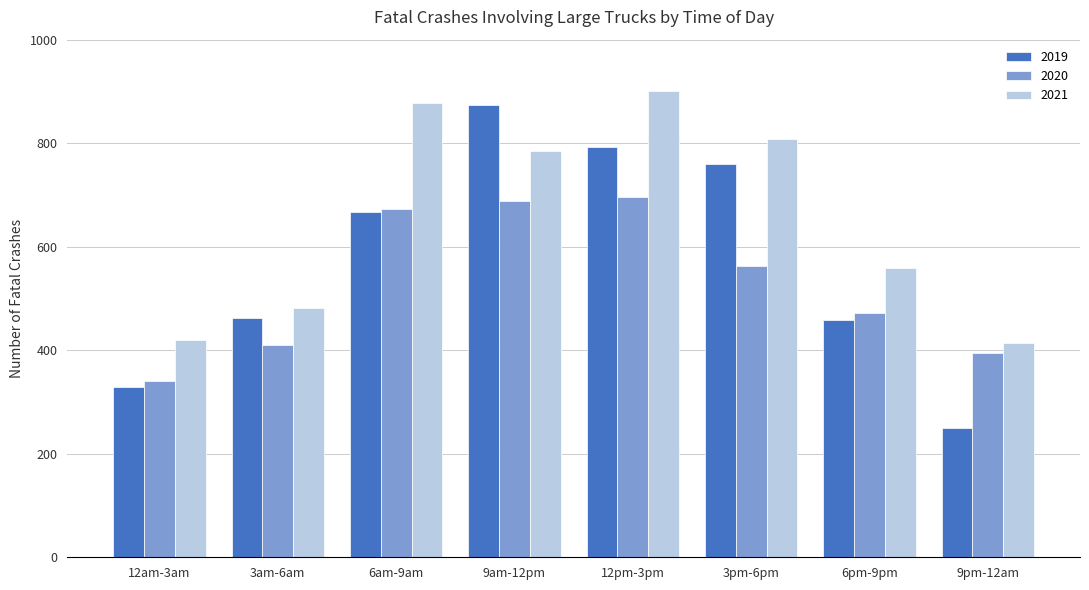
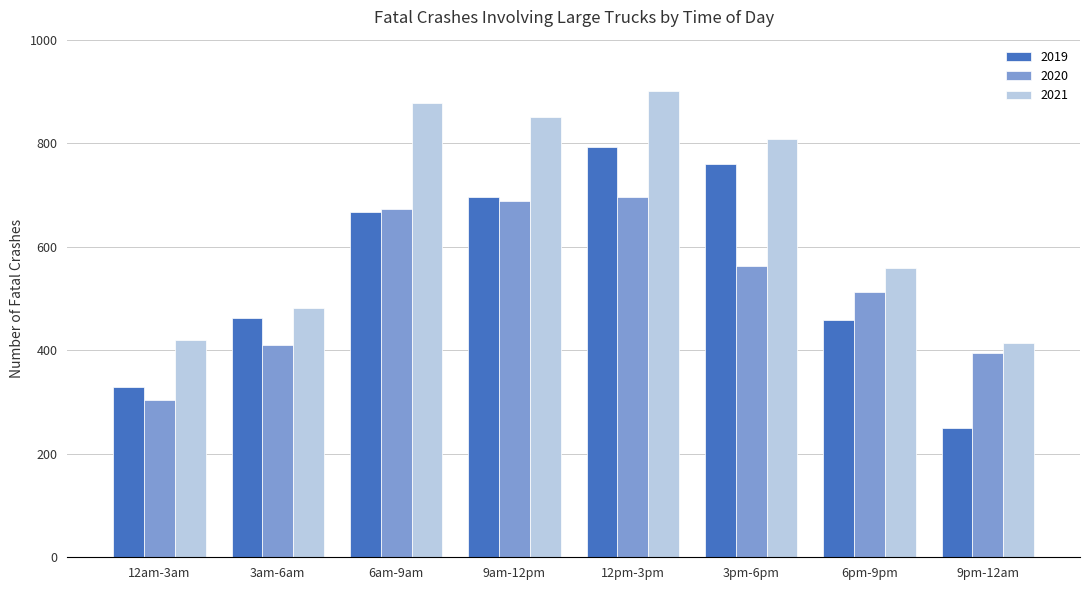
  {
    "2019": {
      "12am-3am": 330,
      "3am-6am": 460,
      "6am-9am": 670,
-     "9am-12pm": 870,
+     "9am-12pm": 700,
      "12pm-3pm": 790,
      "3pm-6pm": 760,
      "6pm-9pm": 460,
      "9pm-12am": 250
    },
    "2020": {
-     "12am-3am": 340,
+     "12am-3am": 300,
      "3am-6am": 410,
      "6am-9am": 670,
      "9am-12pm": 690,
      "12pm-3pm": 700,
      "3pm-6pm": 560,
-     "6pm-9pm": 470,
+     "6pm-9pm": 510,
      "9pm-12am": 390
    },
    "2021": {
      "12am-3am": 420,
      "3am-6am": 480,
      "6am-9am": 880,
-     "9am-12pm": 780,
+     "9am-12pm": 850,
      "12pm-3pm": 900,
      "3pm-6pm": 810,
      "6pm-9pm": 560,
      "9pm-12am": 410
    }
  }
